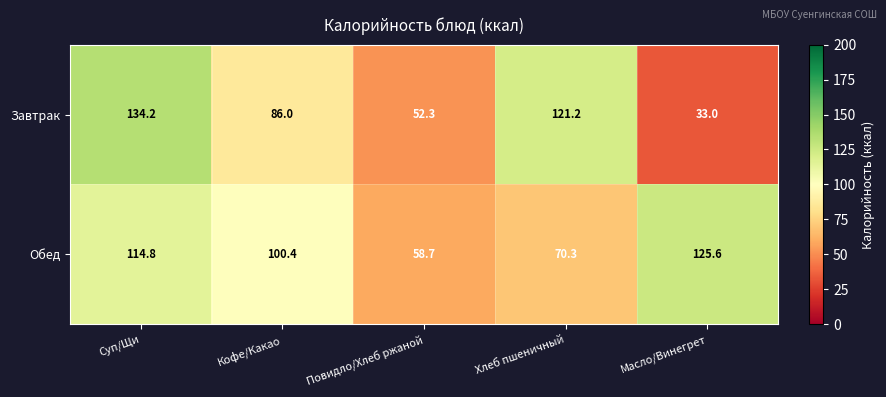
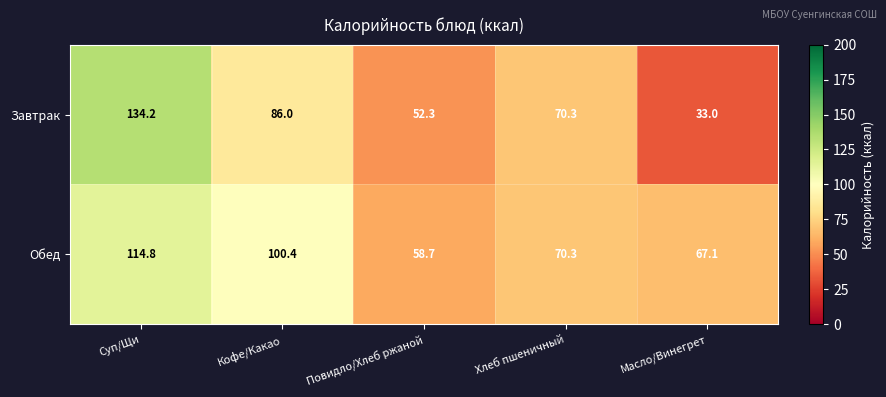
  {
    "Завтрак": {
      "Суп/Щи": 134.2,
      "Кофе/Какао": 86.0,
      "Повидло/Хлеб ржаной": 52.3,
-     "Хлеб пшеничный": 121.2,
+     "Хлеб пшеничный": 70.3,
      "Масло/Винегрет": 33.0
    },
    "Обед": {
      "Суп/Щи": 114.8,
      "Кофе/Какао": 100.4,
      "Повидло/Хлеб ржаной": 58.7,
      "Хлеб пшеничный": 70.3,
-     "Масло/Винегрет": 125.6
+     "Масло/Винегрет": 67.1
    }
  }
